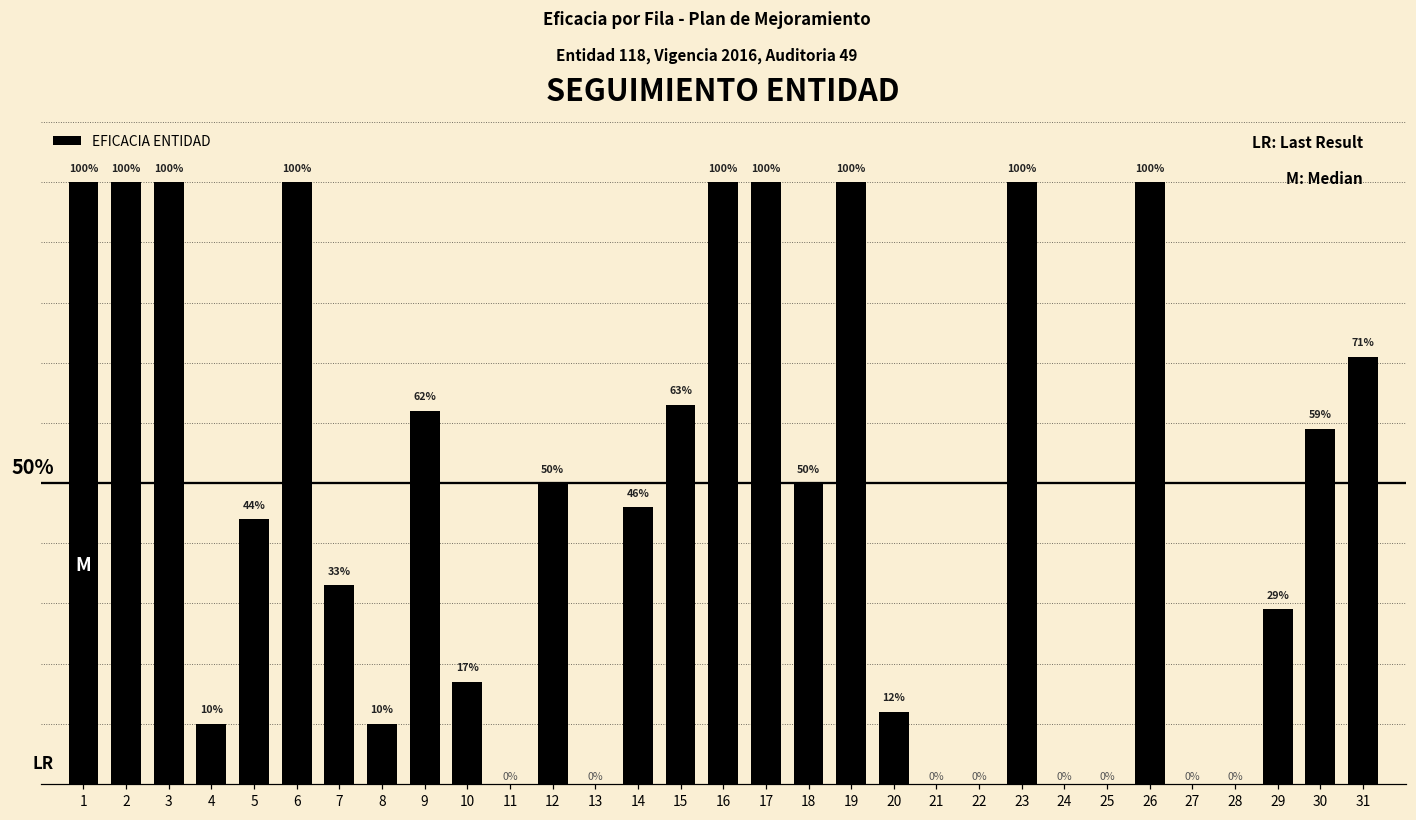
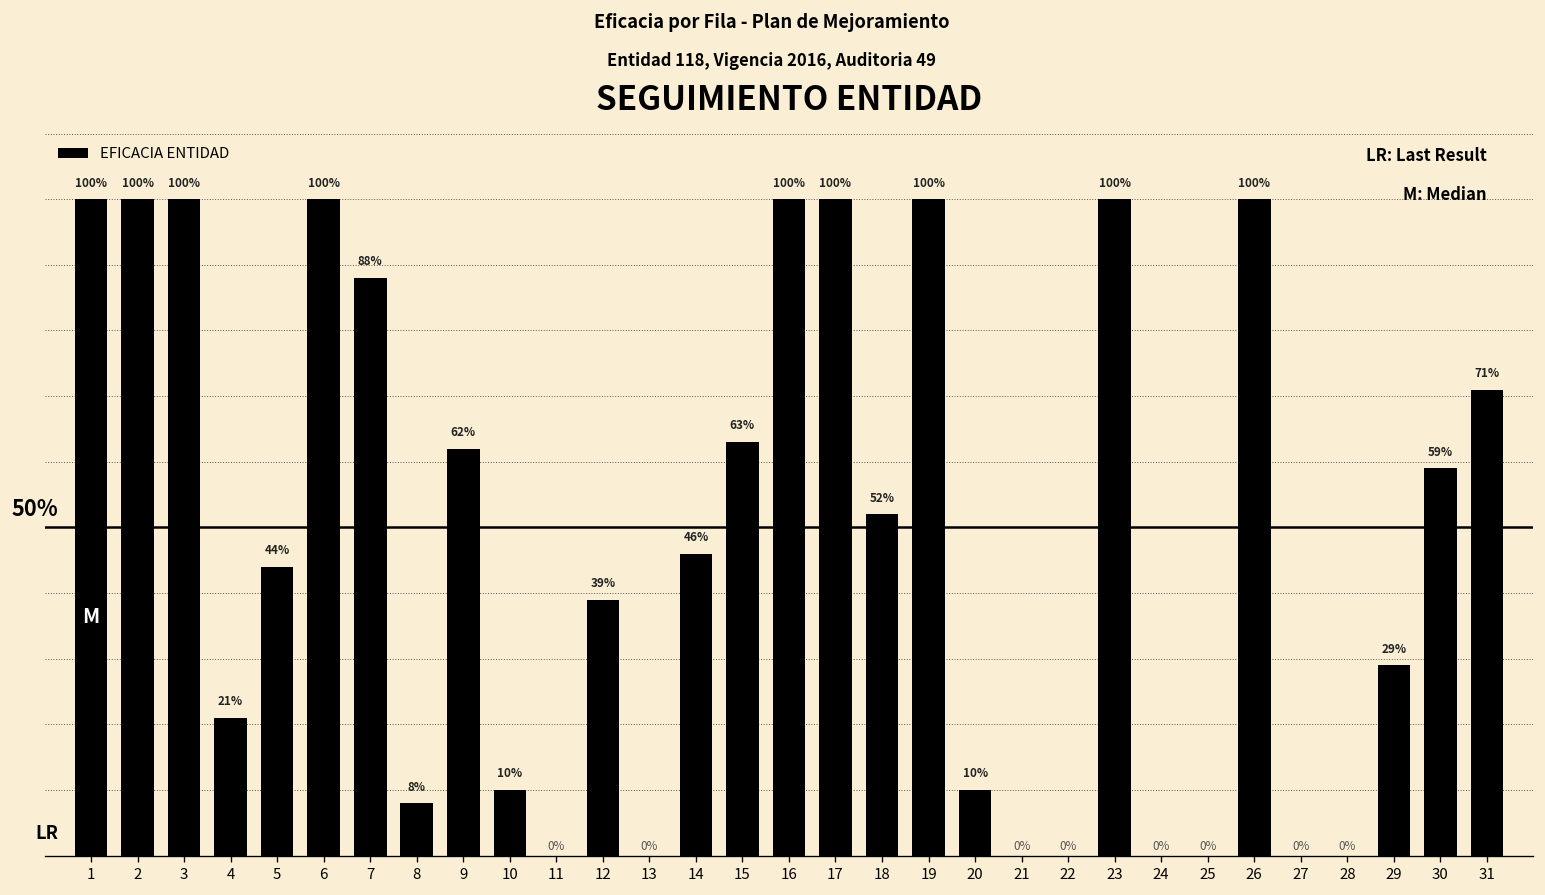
  {
    "1": "100%",
    "2": "100%",
    "3": "100%",
-   "4": "10%",
+   "4": "21%",
    "5": "44%",
    "6": "100%",
-   "7": "33%",
-   "8": "10%",
+   "7": "88%",
+   "8": "8%",
    "9": "62%",
-   "10": "17%",
+   "10": "10%",
    "11": "0%",
-   "12": "50%",
+   "12": "39%",
    "13": "0%",
    "14": "46%",
    "15": "63%",
    "16": "100%",
    "17": "100%",
-   "18": "50%",
+   "18": "52%",
    "19": "100%",
-   "20": "12%",
+   "20": "10%",
    "21": "0%",
    "22": "0%",
    "23": "100%",
    "24": "0%",
    "25": "0%",
    "26": "100%",
    "27": "0%",
    "28": "0%",
    "29": "29%",
    "30": "59%",
    "31": "71%"
  }
